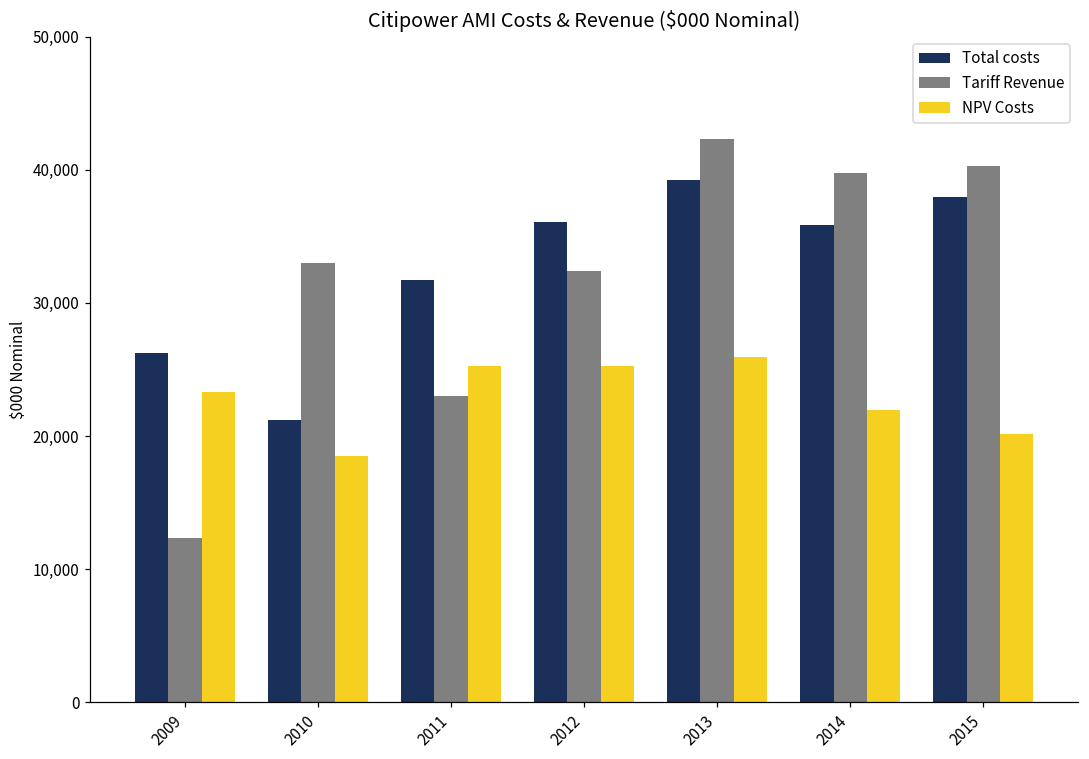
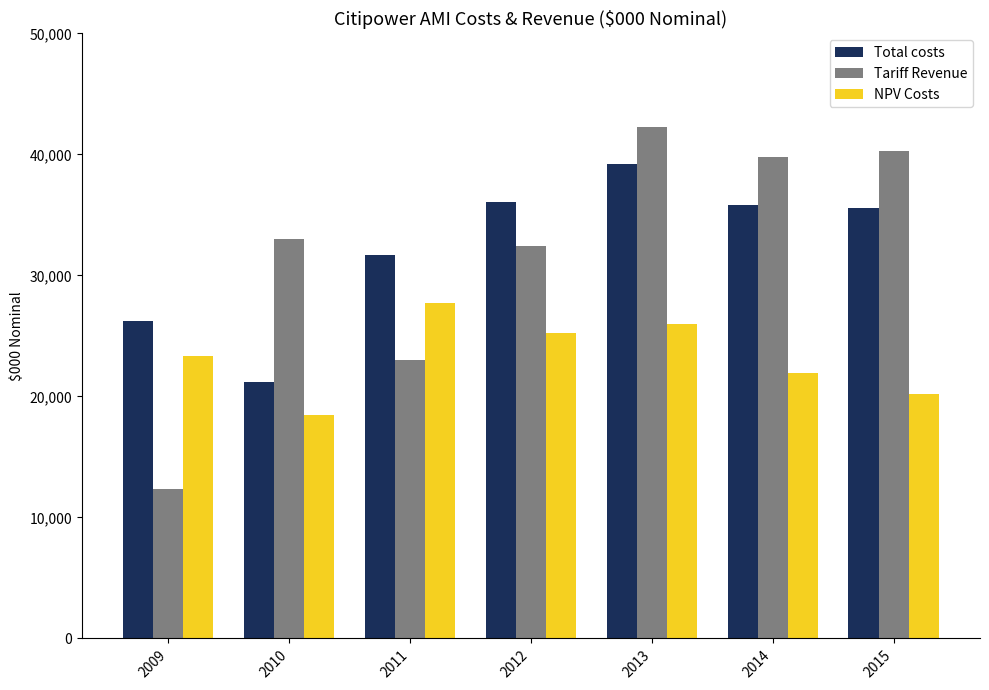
  {
    "Total costs": {
      "2009": "26,200",
      "2010": "21,200",
      "2011": "31,700",
      "2012": "36,100",
      "2013": "39,200",
      "2014": "35,800",
-     "2015": "38,000"
+     "2015": "35,500"
    },
    "Tariff Revenue": {
      "2009": "12,400",
      "2010": "33,000",
      "2011": "23,000",
      "2012": "32,400",
      "2013": "42,300",
      "2014": "39,700",
      "2015": "40,300"
    },
    "NPV Costs": {
      "2009": "23,300",
      "2010": "18,500",
-     "2011": "25,200",
+     "2011": "27,700",
      "2012": "25,300",
      "2013": "25,900",
      "2014": "22,000",
      "2015": "20,200"
    }
  }
